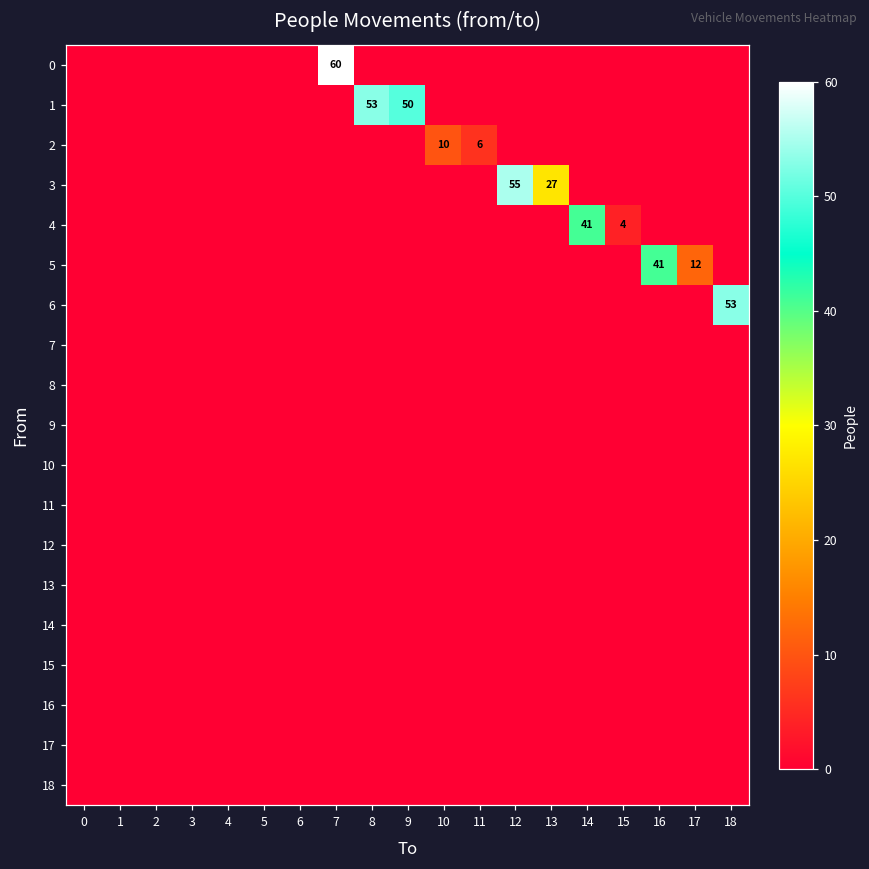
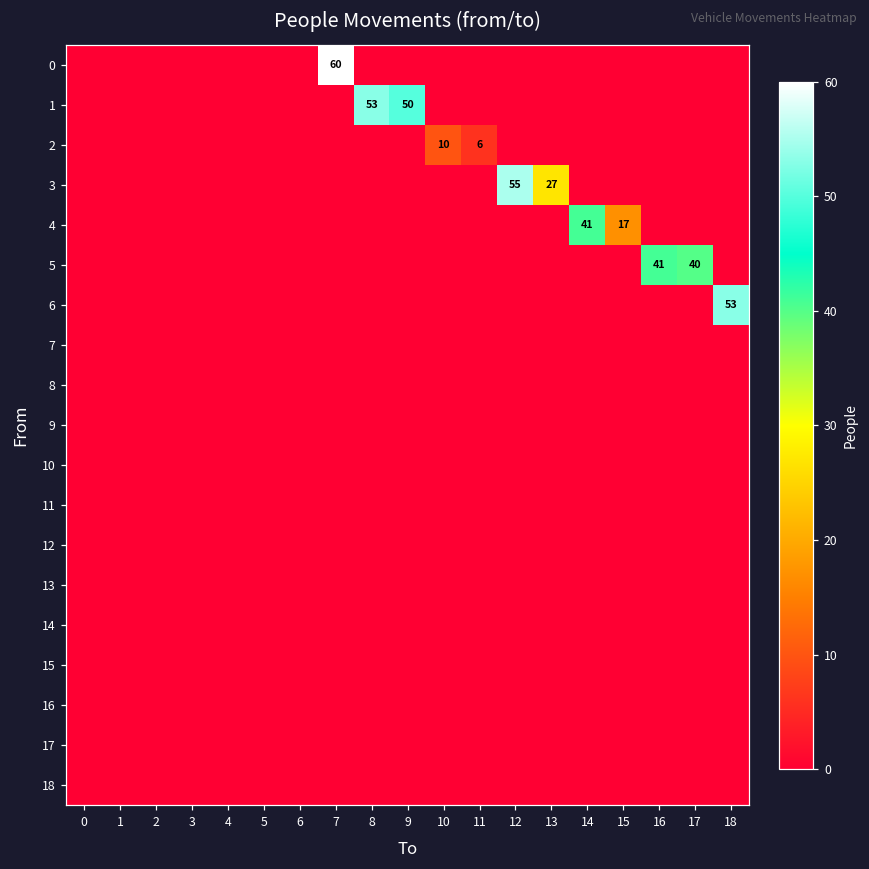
  {
    "0": {
      "7": 60
    },
    "1": {
      "8": 53,
      "9": 50
    },
    "2": {
      "10": 10,
      "11": 6
    },
    "3": {
      "12": 55,
      "13": 27
    },
    "4": {
      "14": 41,
-     "15": 4
+     "15": 17
    },
    "5": {
      "16": 41,
-     "17": 12
+     "17": 40
    },
    "6": {
      "18": 53
    }
  }
